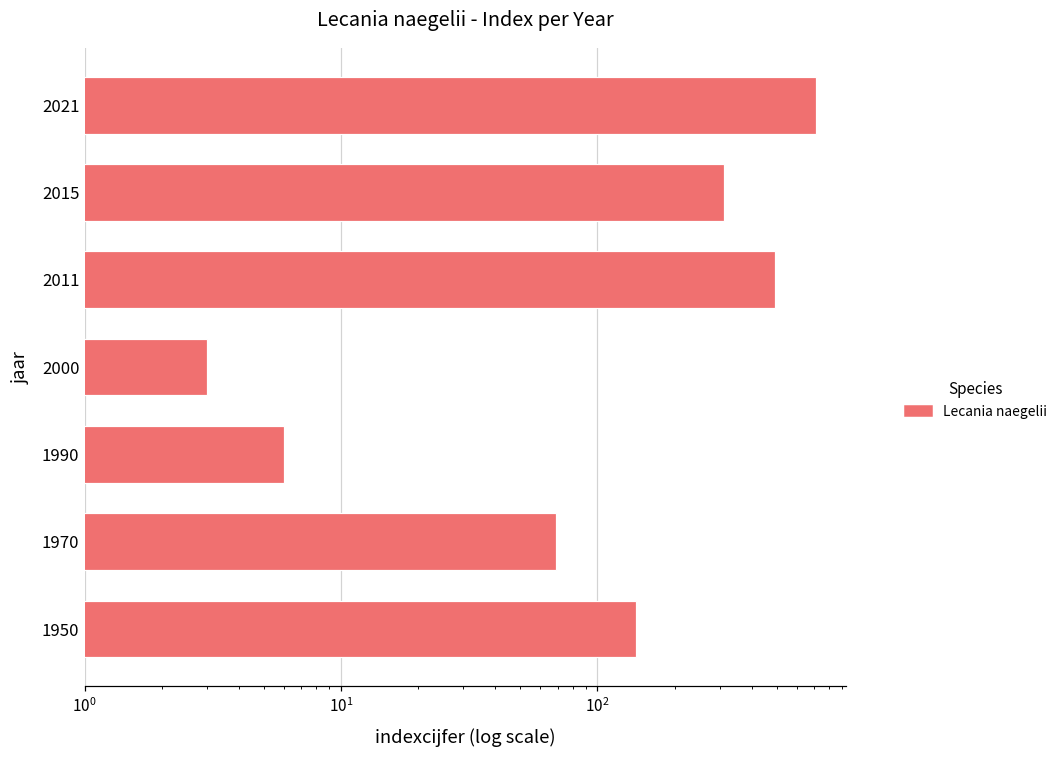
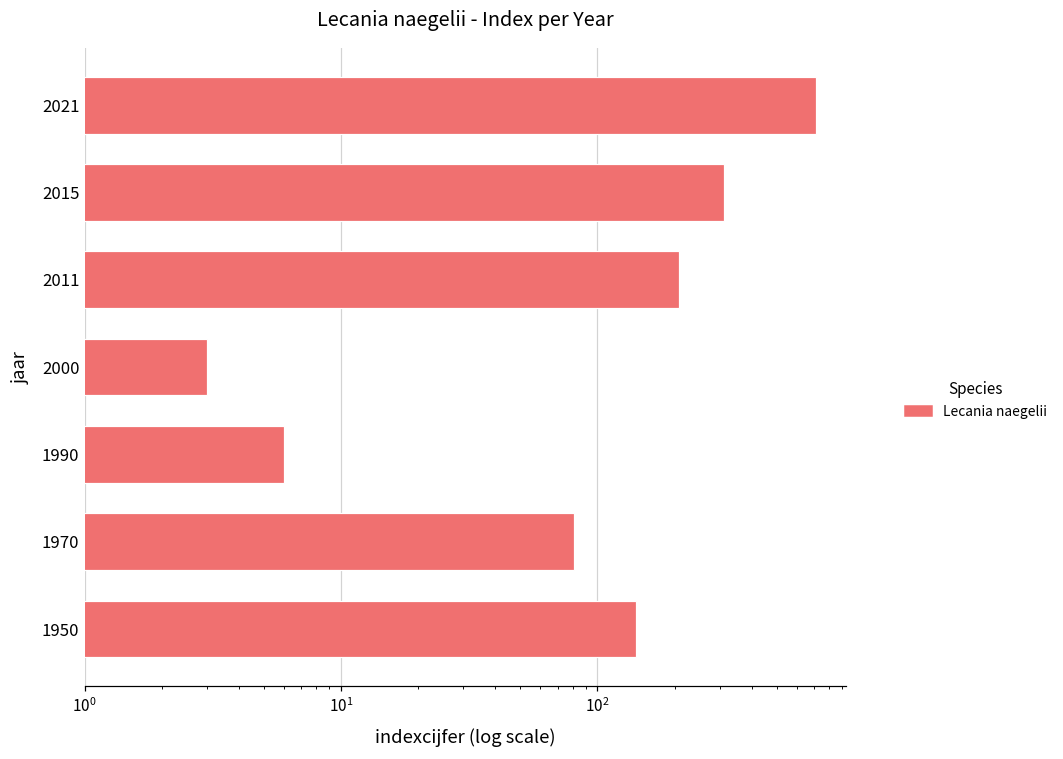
  {
    "2021": 710,
    "2015": 310,
-   "2011": 490,
+   "2011": 210,
    "2000": 3,
    "1990": 6,
-   "1970": 69,
+   "1970": 81,
    "1950": 140
  }
